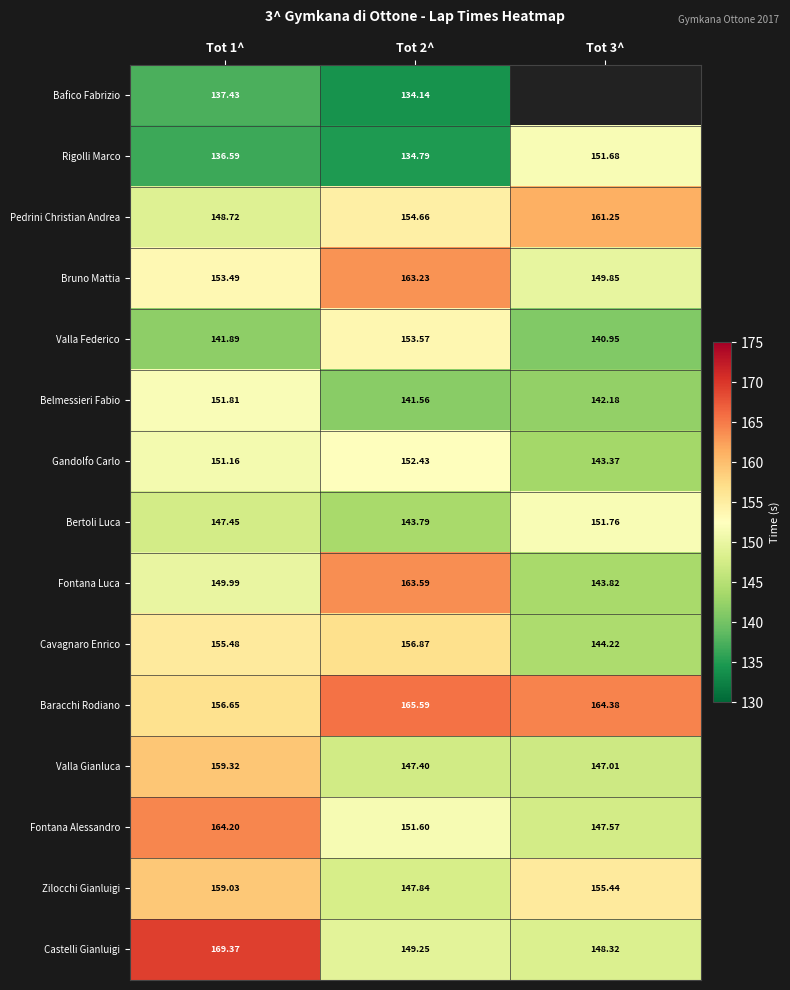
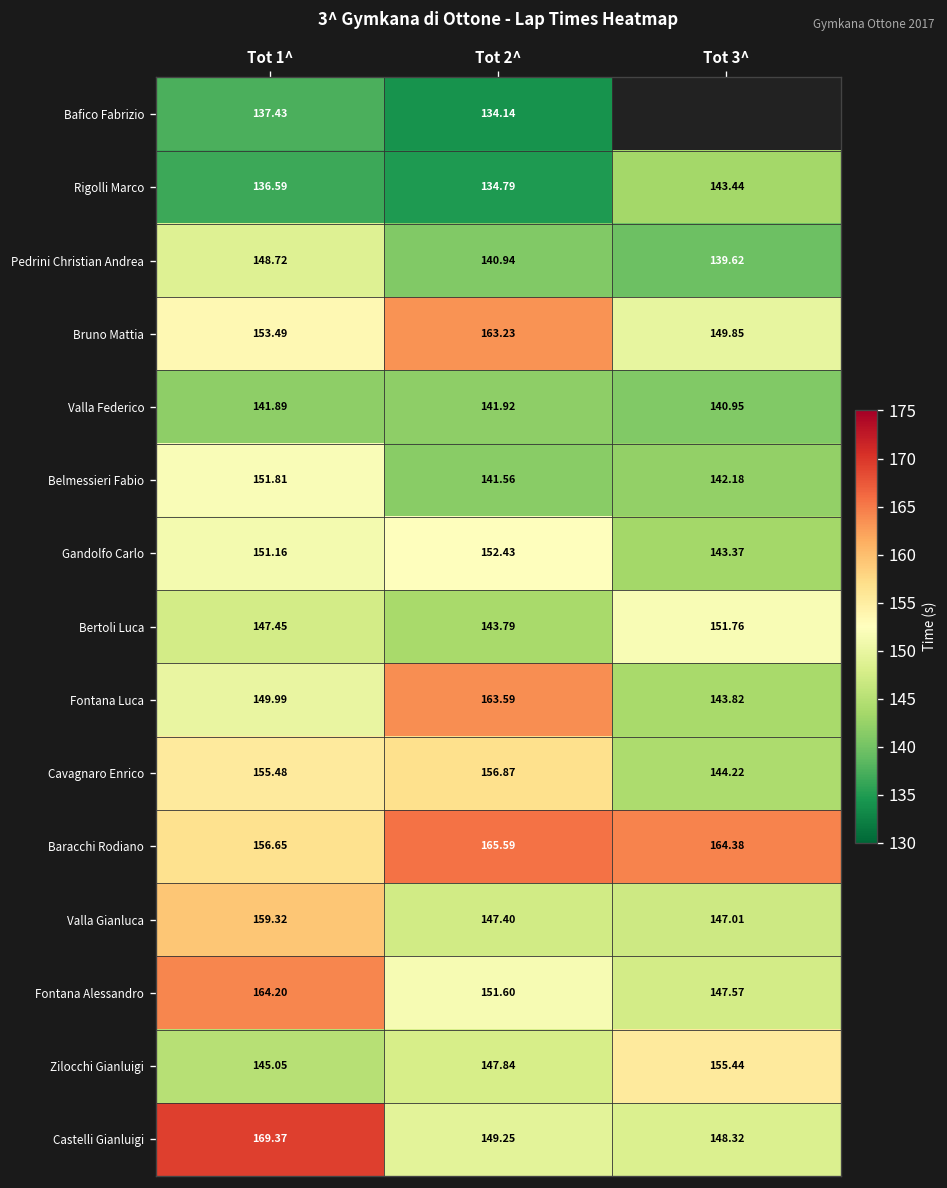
  {
    "Bafico Fabrizio": {
      "Tot 1^": 137.43,
      "Tot 2^": 134.14
    },
    "Rigolli Marco": {
      "Tot 1^": 136.59,
      "Tot 2^": 134.79,
-     "Tot 3^": 151.68
+     "Tot 3^": 143.44
    },
    "Pedrini Christian Andrea": {
      "Tot 1^": 148.72,
-     "Tot 2^": 154.66,
-     "Tot 3^": 161.25
+     "Tot 2^": 140.94,
+     "Tot 3^": 139.62
    },
    "Bruno Mattia": {
      "Tot 1^": 153.49,
      "Tot 2^": 163.23,
      "Tot 3^": 149.85
    },
    "Valla Federico": {
      "Tot 1^": 141.89,
-     "Tot 2^": 153.57,
+     "Tot 2^": 141.92,
      "Tot 3^": 140.95
    },
    "Belmessieri Fabio": {
      "Tot 1^": 151.81,
      "Tot 2^": 141.56,
      "Tot 3^": 142.18
    },
    "Gandolfo Carlo": {
      "Tot 1^": 151.16,
      "Tot 2^": 152.43,
      "Tot 3^": 143.37
    },
    "Bertoli Luca": {
      "Tot 1^": 147.45,
      "Tot 2^": 143.79,
      "Tot 3^": 151.76
    },
    "Fontana Luca": {
      "Tot 1^": 149.99,
      "Tot 2^": 163.59,
      "Tot 3^": 143.82
    },
    "Cavagnaro Enrico": {
      "Tot 1^": 155.48,
      "Tot 2^": 156.87,
      "Tot 3^": 144.22
    },
    "Baracchi Rodiano": {
      "Tot 1^": 156.65,
      "Tot 2^": 165.59,
      "Tot 3^": 164.38
    },
    "Valla Gianluca": {
      "Tot 1^": 159.32,
      "Tot 2^": 147.40,
      "Tot 3^": 147.01
    },
    "Fontana Alessandro": {
      "Tot 1^": 164.20,
      "Tot 2^": 151.60,
      "Tot 3^": 147.57
    },
    "Zilocchi Gianluigi": {
-     "Tot 1^": 159.03,
+     "Tot 1^": 145.05,
      "Tot 2^": 147.84,
      "Tot 3^": 155.44
    },
    "Castelli Gianluigi": {
      "Tot 1^": 169.37,
      "Tot 2^": 149.25,
      "Tot 3^": 148.32
    }
  }
